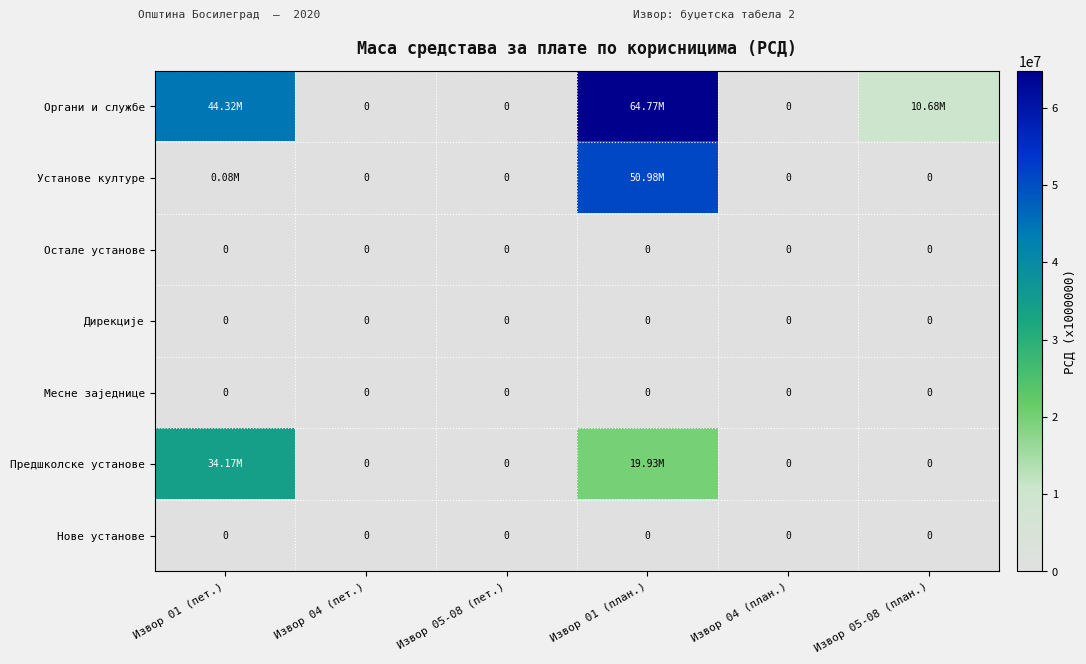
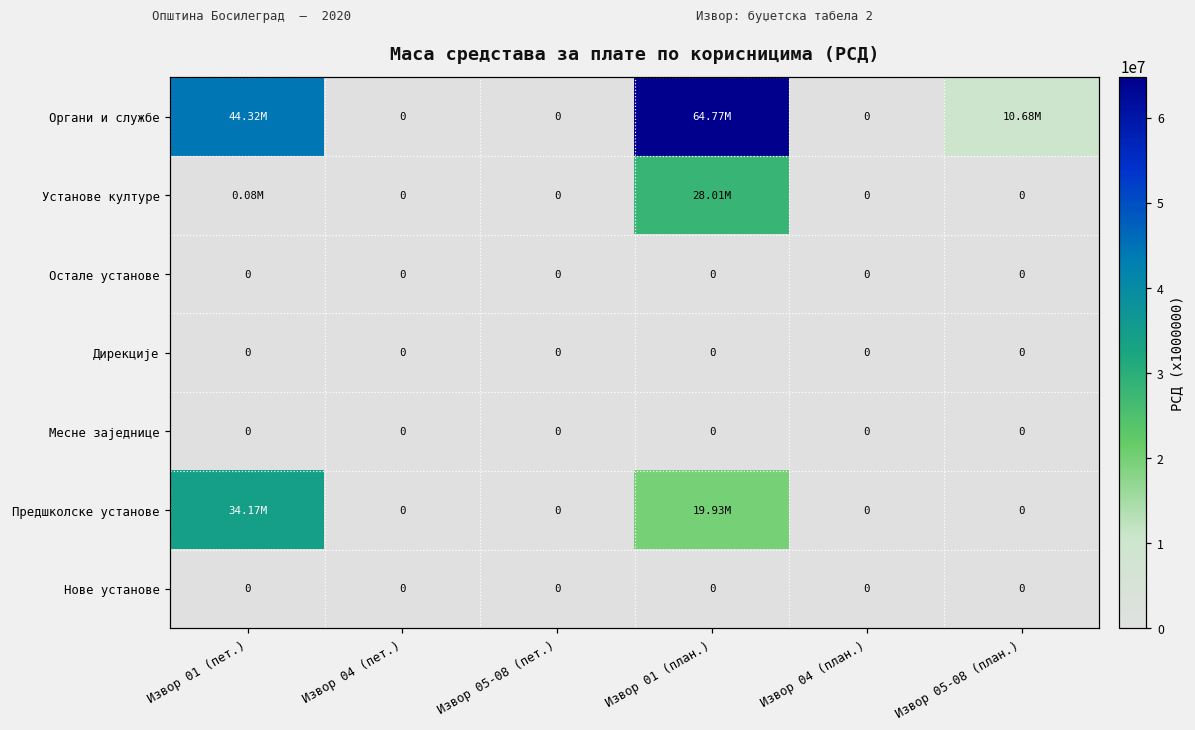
  {
    "Органи и службе": {
      "Извор 01 (пет.)": "44.32M",
      "Извор 04 (пет.)": "0",
      "Извор 05-08 (пет.)": "0",
      "Извор 01 (план.)": "64.77M",
      "Извор 04 (план.)": "0",
      "Извор 05-08 (план.)": "10.68M"
    },
    "Установе културе": {
      "Извор 01 (пет.)": "0.08M",
      "Извор 04 (пет.)": "0",
      "Извор 05-08 (пет.)": "0",
-     "Извор 01 (план.)": "50.98M",
+     "Извор 01 (план.)": "28.01M",
      "Извор 04 (план.)": "0",
      "Извор 05-08 (план.)": "0"
    },
    "Остале установе": {
      "Извор 01 (пет.)": "0",
      "Извор 04 (пет.)": "0",
      "Извор 05-08 (пет.)": "0",
      "Извор 01 (план.)": "0",
      "Извор 04 (план.)": "0",
      "Извор 05-08 (план.)": "0"
    },
    "Дирекције": {
      "Извор 01 (пет.)": "0",
      "Извор 04 (пет.)": "0",
      "Извор 05-08 (пет.)": "0",
      "Извор 01 (план.)": "0",
      "Извор 04 (план.)": "0",
      "Извор 05-08 (план.)": "0"
    },
    "Месне заједнице": {
      "Извор 01 (пет.)": "0",
      "Извор 04 (пет.)": "0",
      "Извор 05-08 (пет.)": "0",
      "Извор 01 (план.)": "0",
      "Извор 04 (план.)": "0",
      "Извор 05-08 (план.)": "0"
    },
    "Предшколске установе": {
      "Извор 01 (пет.)": "34.17M",
      "Извор 04 (пет.)": "0",
      "Извор 05-08 (пет.)": "0",
      "Извор 01 (план.)": "19.93M",
      "Извор 04 (план.)": "0",
      "Извор 05-08 (план.)": "0"
    },
    "Нове установе": {
      "Извор 01 (пет.)": "0",
      "Извор 04 (пет.)": "0",
      "Извор 05-08 (пет.)": "0",
      "Извор 01 (план.)": "0",
      "Извор 04 (план.)": "0",
      "Извор 05-08 (план.)": "0"
    }
  }
